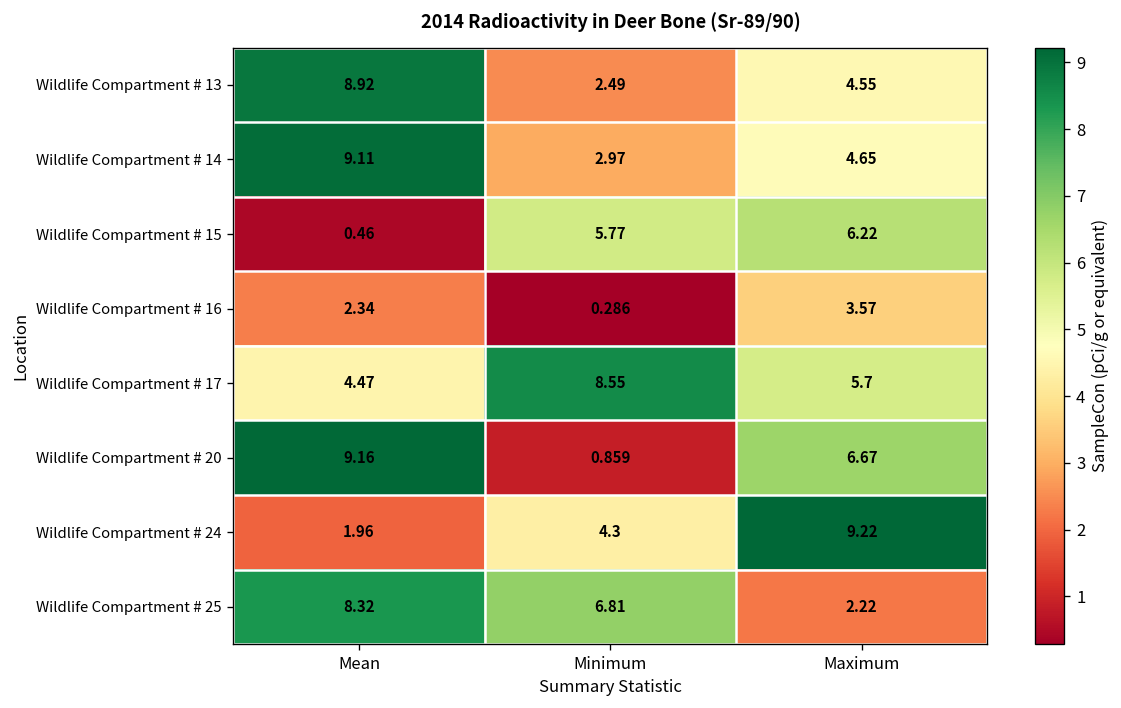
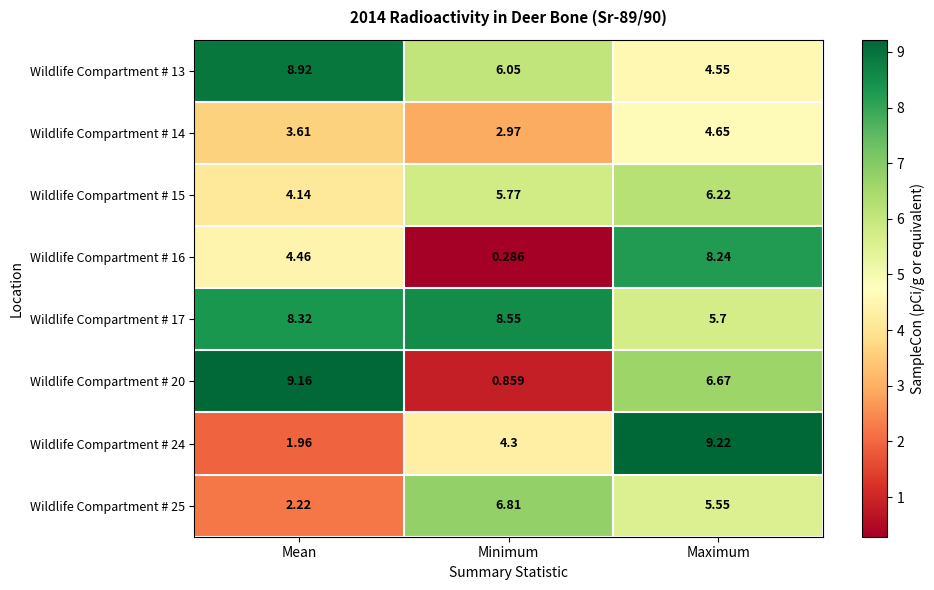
  {
    "Wildlife Compartment # 13": {
      "Mean": 8.92,
-     "Minimum": 2.49,
+     "Minimum": 6.05,
      "Maximum": 4.55
    },
    "Wildlife Compartment # 14": {
-     "Mean": 9.11,
+     "Mean": 3.61,
      "Minimum": 2.97,
      "Maximum": 4.65
    },
    "Wildlife Compartment # 15": {
-     "Mean": 0.46,
+     "Mean": 4.14,
      "Minimum": 5.77,
      "Maximum": 6.22
    },
    "Wildlife Compartment # 16": {
-     "Mean": 2.34,
+     "Mean": 4.46,
      "Minimum": 0.286,
-     "Maximum": 3.57
+     "Maximum": 8.24
    },
    "Wildlife Compartment # 17": {
-     "Mean": 4.47,
+     "Mean": 8.32,
      "Minimum": 8.55,
      "Maximum": 5.7
    },
    "Wildlife Compartment # 20": {
      "Mean": 9.16,
      "Minimum": 0.859,
      "Maximum": 6.67
    },
    "Wildlife Compartment # 24": {
      "Mean": 1.96,
      "Minimum": 4.3,
      "Maximum": 9.22
    },
    "Wildlife Compartment # 25": {
-     "Mean": 8.32,
+     "Mean": 2.22,
      "Minimum": 6.81,
-     "Maximum": 2.22
+     "Maximum": 5.55
    }
  }
